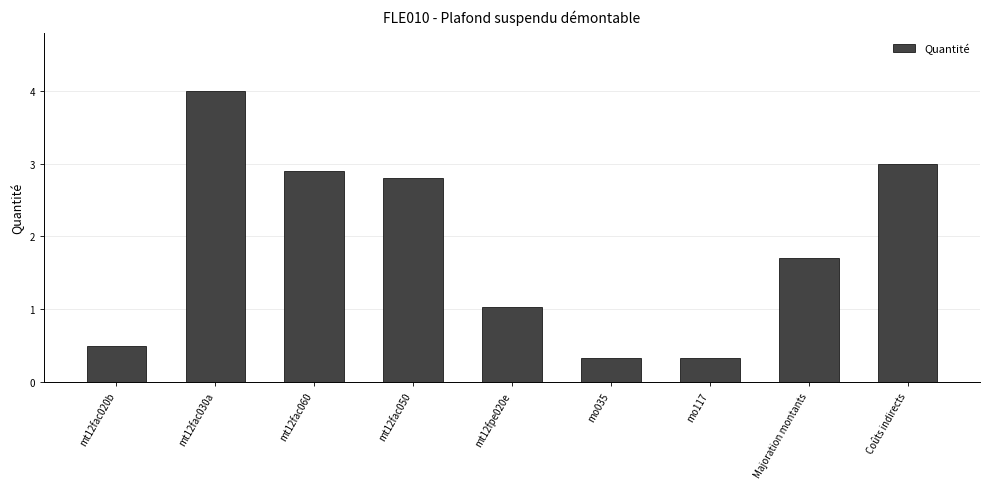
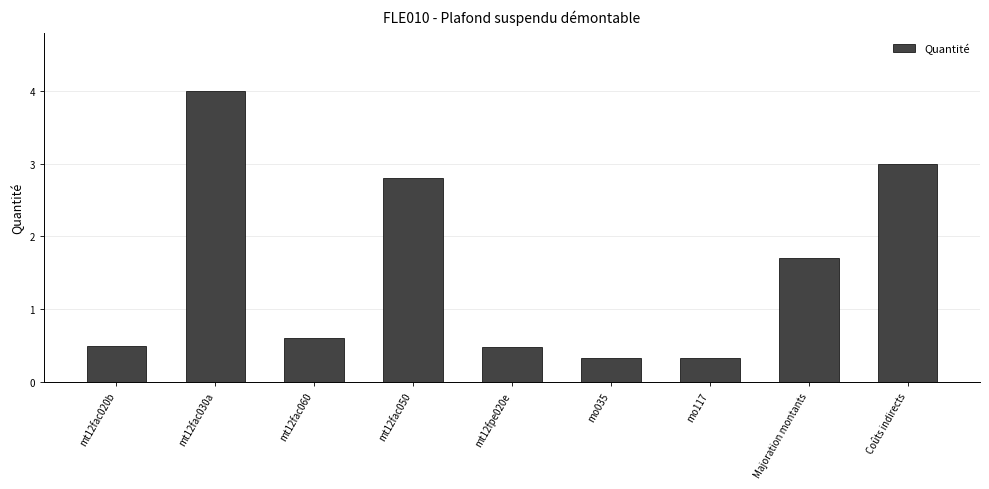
  {
    "mt12fac020b": 0.5,
    "mt12fac030a": 4.0,
-   "mt12fac060": 2.9,
+   "mt12fac060": 0.6,
    "mt12fac050": 2.8,
-   "mt12fpe020e": 1.0,
+   "mt12fpe020e": 0.5,
    "mo035": 0.3,
    "mo117": 0.3,
    "Majoration montants": 1.7,
    "Coûts indirects": 3.0
  }
